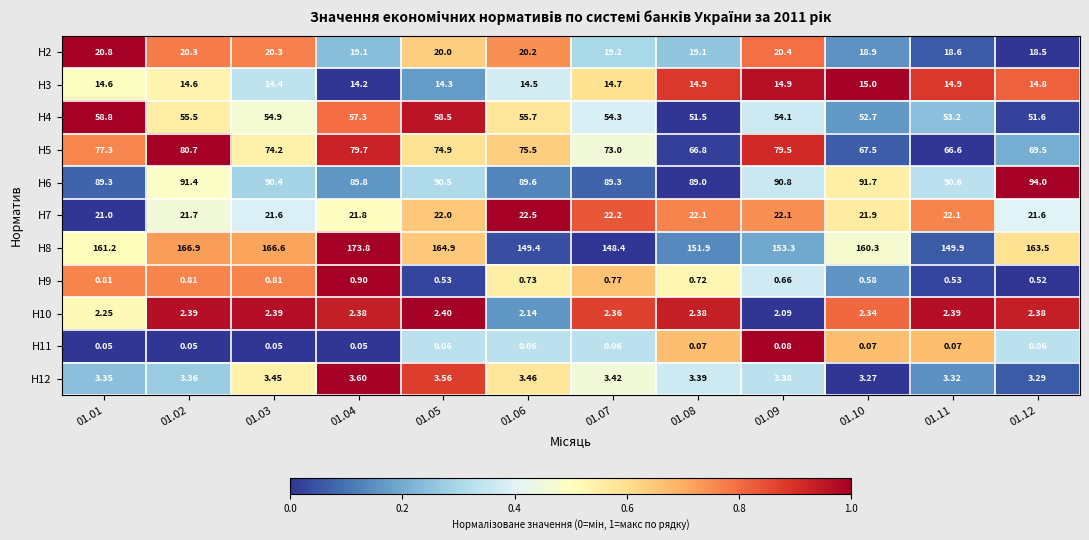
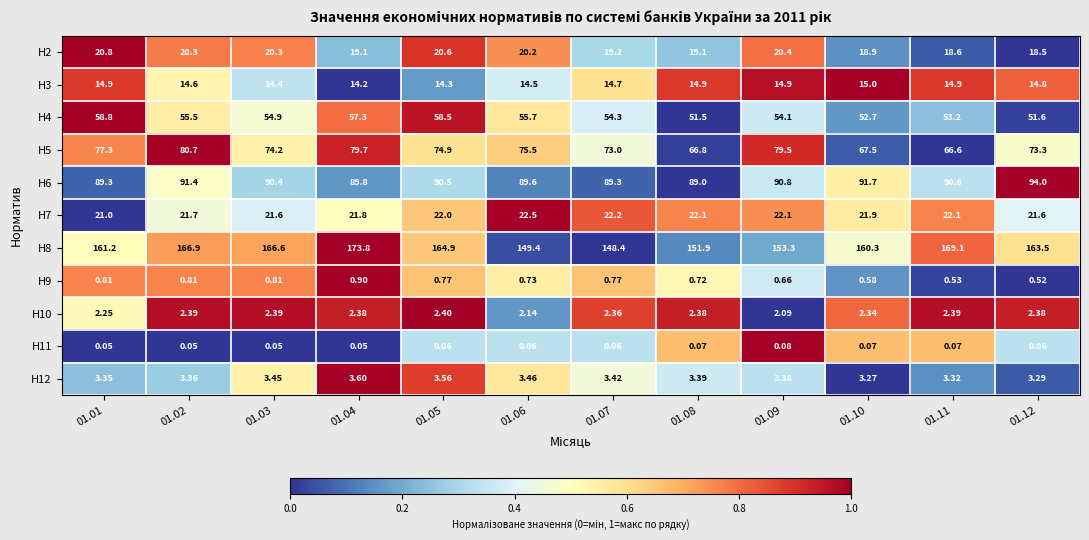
  {
    "H2": {
      "01.01": 20.8,
      "01.02": 20.3,
      "01.03": 20.3,
      "01.04": 19.1,
-     "01.05": 20.0,
+     "01.05": 20.6,
      "01.06": 20.2,
      "01.07": 19.2,
      "01.08": 19.1,
      "01.09": 20.4,
      "01.10": 18.9,
      "01.11": 18.6,
      "01.12": 18.5
    },
    "H3": {
-     "01.01": 14.6,
+     "01.01": 14.9,
      "01.02": 14.6,
      "01.03": 14.4,
      "01.04": 14.2,
      "01.05": 14.3,
      "01.06": 14.5,
      "01.07": 14.7,
      "01.08": 14.9,
      "01.09": 14.9,
      "01.10": 15.0,
      "01.11": 14.9,
      "01.12": 14.8
    },
    "H4": {
      "01.01": 58.8,
      "01.02": 55.5,
      "01.03": 54.9,
      "01.04": 57.3,
      "01.05": 58.5,
      "01.06": 55.7,
      "01.07": 54.3,
      "01.08": 51.5,
      "01.09": 54.1,
      "01.10": 52.7,
      "01.11": 53.2,
      "01.12": 51.6
    },
    "H5": {
      "01.01": 77.3,
      "01.02": 80.7,
      "01.03": 74.2,
      "01.04": 79.7,
      "01.05": 74.9,
      "01.06": 75.5,
      "01.07": 73.0,
      "01.08": 66.8,
      "01.09": 79.5,
      "01.10": 67.5,
      "01.11": 66.6,
-     "01.12": 69.5
+     "01.12": 73.3
    },
    "H6": {
      "01.01": 89.3,
      "01.02": 91.4,
      "01.03": 90.4,
      "01.04": 89.8,
      "01.05": 90.5,
      "01.06": 89.6,
      "01.07": 89.3,
      "01.08": 89.0,
      "01.09": 90.8,
      "01.10": 91.7,
      "01.11": 90.6,
      "01.12": 94.0
    },
    "H7": {
      "01.01": 21.0,
      "01.02": 21.7,
      "01.03": 21.6,
      "01.04": 21.8,
      "01.05": 22.0,
      "01.06": 22.5,
      "01.07": 22.2,
      "01.08": 22.1,
      "01.09": 22.1,
      "01.10": 21.9,
      "01.11": 22.1,
      "01.12": 21.6
    },
    "H8": {
      "01.01": 161.2,
      "01.02": 166.9,
      "01.03": 166.6,
      "01.04": 173.8,
      "01.05": 164.9,
      "01.06": 149.4,
      "01.07": 148.4,
      "01.08": 151.9,
      "01.09": 153.3,
      "01.10": 160.3,
-     "01.11": 149.9,
+     "01.11": 169.1,
      "01.12": 163.5
    },
    "H9": {
      "01.01": 0.81,
      "01.02": 0.81,
      "01.03": 0.81,
      "01.04": 0.90,
-     "01.05": 0.53,
+     "01.05": 0.77,
      "01.06": 0.73,
      "01.07": 0.77,
      "01.08": 0.72,
      "01.09": 0.66,
      "01.10": 0.58,
      "01.11": 0.53,
      "01.12": 0.52
    },
    "H10": {
      "01.01": 2.25,
      "01.02": 2.39,
      "01.03": 2.39,
      "01.04": 2.38,
      "01.05": 2.40,
      "01.06": 2.14,
      "01.07": 2.36,
      "01.08": 2.38,
      "01.09": 2.09,
      "01.10": 2.34,
      "01.11": 2.39,
      "01.12": 2.38
    },
    "H11": {
      "01.01": 0.05,
      "01.02": 0.05,
      "01.03": 0.05,
      "01.04": 0.05,
      "01.05": 0.06,
      "01.06": 0.06,
      "01.07": 0.06,
      "01.08": 0.07,
      "01.09": 0.08,
      "01.10": 0.07,
      "01.11": 0.07,
      "01.12": 0.06
    },
    "H12": {
      "01.01": 3.35,
      "01.02": 3.36,
      "01.03": 3.45,
      "01.04": 3.60,
      "01.05": 3.56,
      "01.06": 3.46,
      "01.07": 3.42,
      "01.08": 3.39,
      "01.09": 3.38,
      "01.10": 3.27,
      "01.11": 3.32,
      "01.12": 3.29
    }
  }
